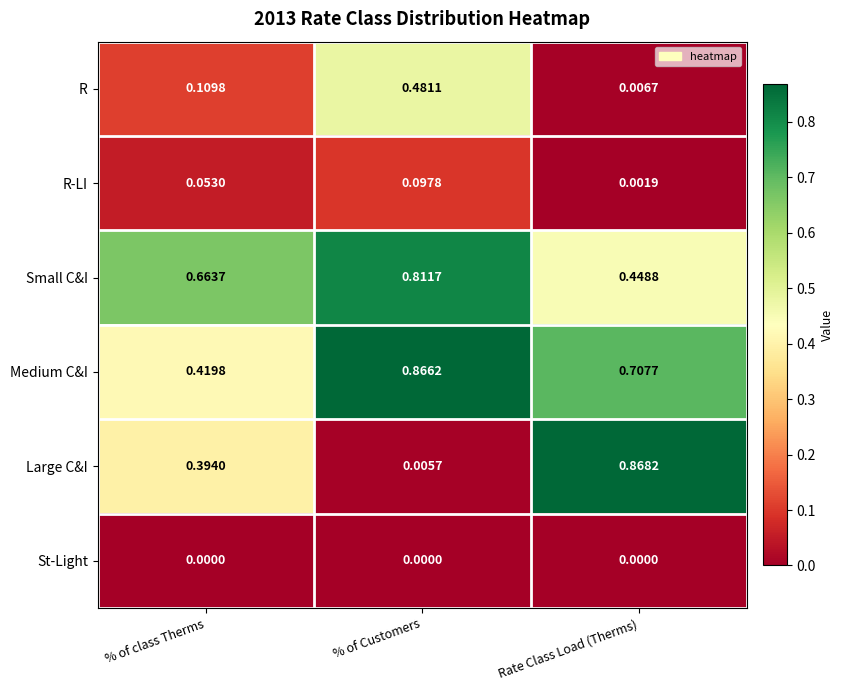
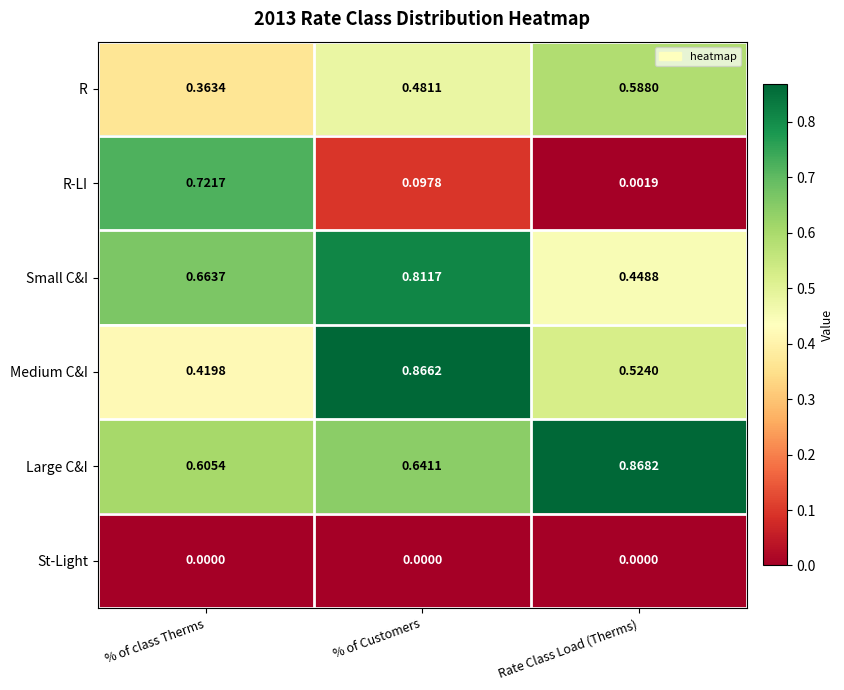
  {
    "R": {
-     "% of class Therms": 0.1098,
+     "% of class Therms": 0.3634,
      "% of Customers": 0.4811,
-     "Rate Class Load (Therms)": 0.0067
+     "Rate Class Load (Therms)": 0.5880
    },
    "R-LI": {
-     "% of class Therms": 0.0530,
+     "% of class Therms": 0.7217,
      "% of Customers": 0.0978,
      "Rate Class Load (Therms)": 0.0019
    },
    "Small C&I": {
      "% of class Therms": 0.6637,
      "% of Customers": 0.8117,
      "Rate Class Load (Therms)": 0.4488
    },
    "Medium C&I": {
      "% of class Therms": 0.4198,
      "% of Customers": 0.8662,
-     "Rate Class Load (Therms)": 0.7077
+     "Rate Class Load (Therms)": 0.5240
    },
    "Large C&I": {
-     "% of class Therms": 0.3940,
-     "% of Customers": 0.0057,
+     "% of class Therms": 0.6054,
+     "% of Customers": 0.6411,
      "Rate Class Load (Therms)": 0.8682
    },
    "St-Light": {
      "% of class Therms": 0.0000,
      "% of Customers": 0.0000,
      "Rate Class Load (Therms)": 0.0000
    }
  }
